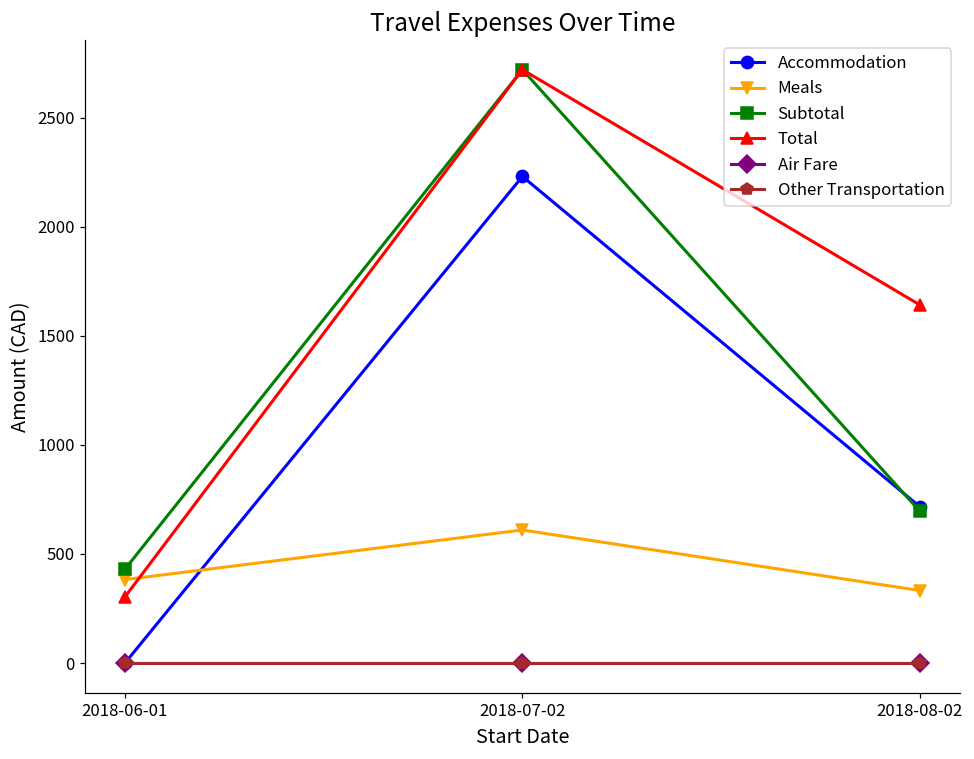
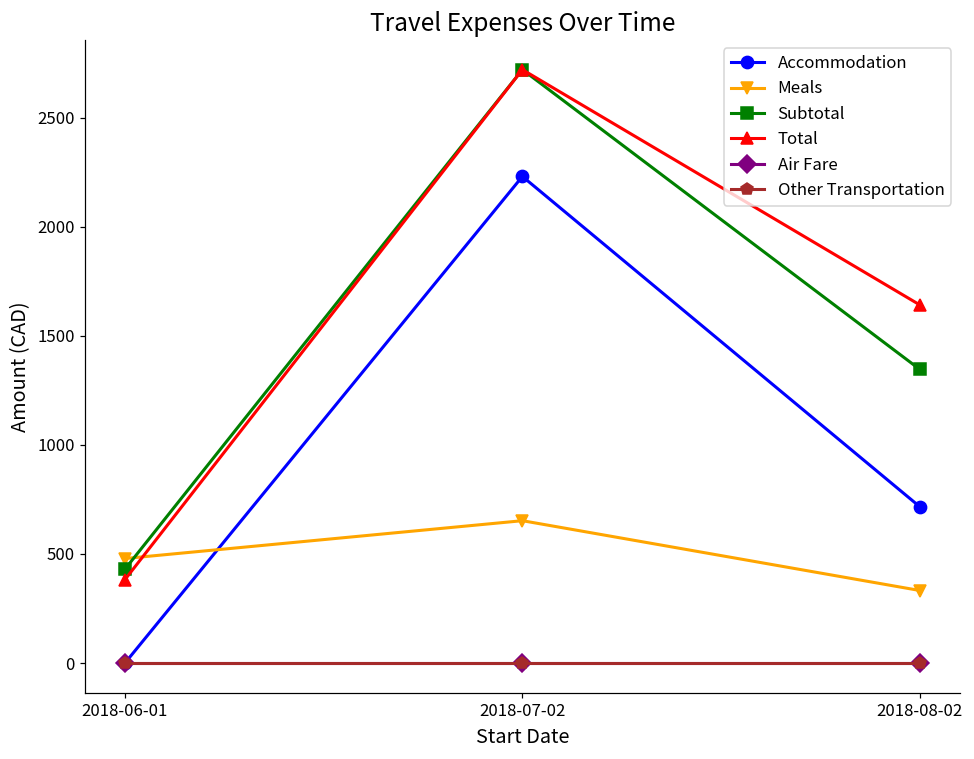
  {
    "Accommodation": {
      "2018-07-02": 2230,
      "2018-08-02": 720
    },
    "Meals": {
-     "2018-06-01": 380,
-     "2018-07-02": 610,
+     "2018-06-01": 480,
+     "2018-07-02": 650,
      "2018-08-02": 330
    },
    "Subtotal": {
      "2018-06-01": 430,
-     "2018-08-02": 700
+     "2018-08-02": 1350
    },
    "Total": {
-     "2018-06-01": 300,
+     "2018-06-01": 380,
      "2018-08-02": 1640
    },
    "Other Transportation": {
      "2018-07-02": 0,
      "2018-08-02": 0
    }
  }
